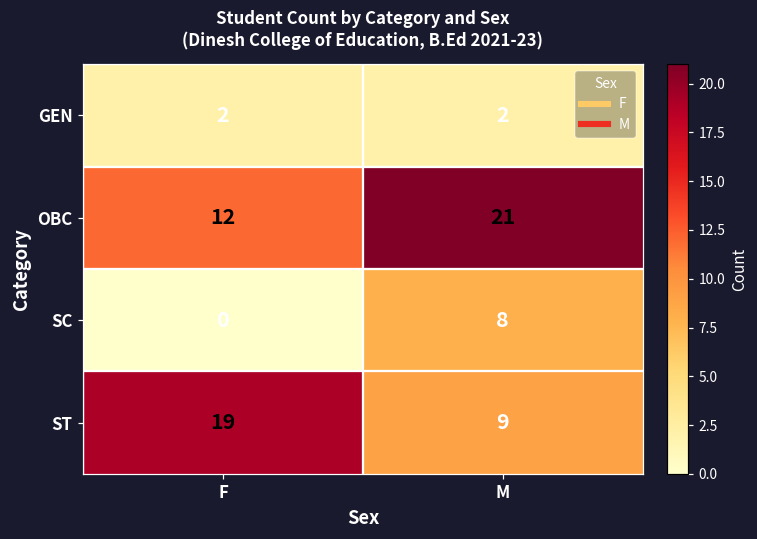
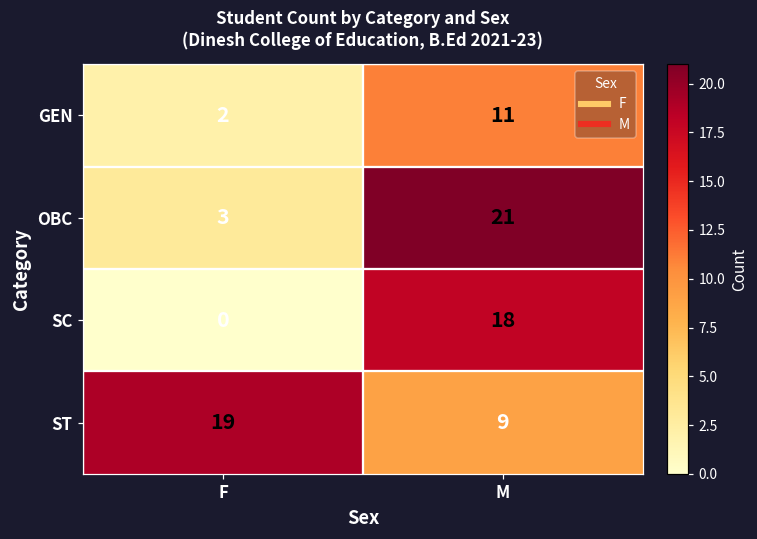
  {
    "GEN": {
      "F": 2,
-     "M": 2
+     "M": 11
    },
    "OBC": {
-     "F": 12,
+     "F": 3,
      "M": 21
    },
    "SC": {
      "F": 0,
-     "M": 8
+     "M": 18
    },
    "ST": {
      "F": 19,
      "M": 9
    }
  }
